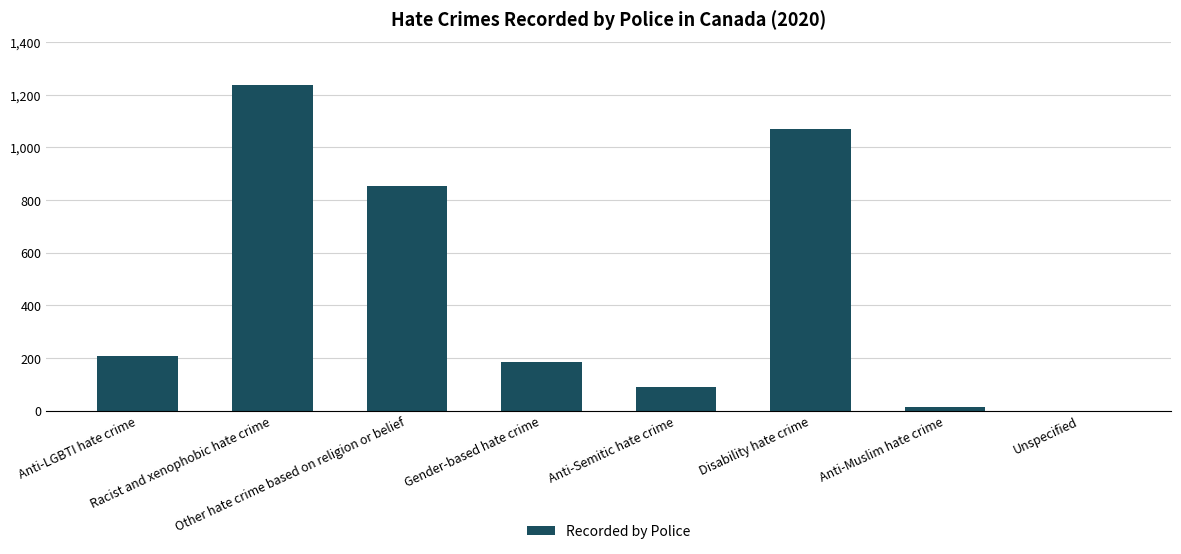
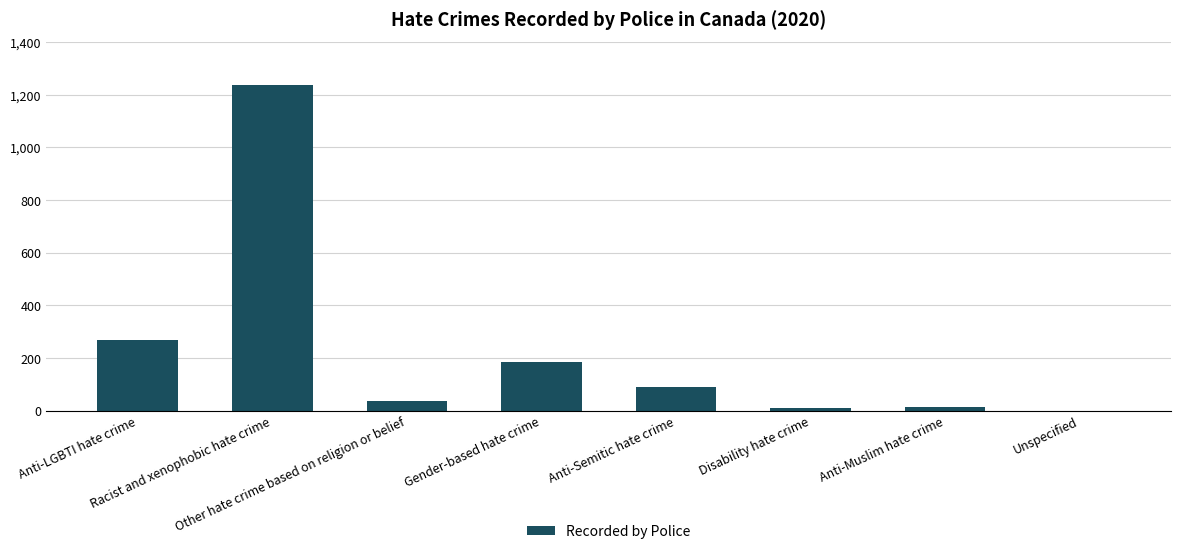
  {
-   "Anti-LGBTI hate crime": "210",
+   "Anti-LGBTI hate crime": "270",
    "Racist and xenophobic hate crime": "1,240",
-   "Other hate crime based on religion or belief": "860",
+   "Other hate crime based on religion or belief": "40",
    "Gender-based hate crime": "190",
    "Anti-Semitic hate crime": "90",
-   "Disability hate crime": "1,070",
+   "Disability hate crime": "10",
    "Anti-Muslim hate crime": "10"
  }
